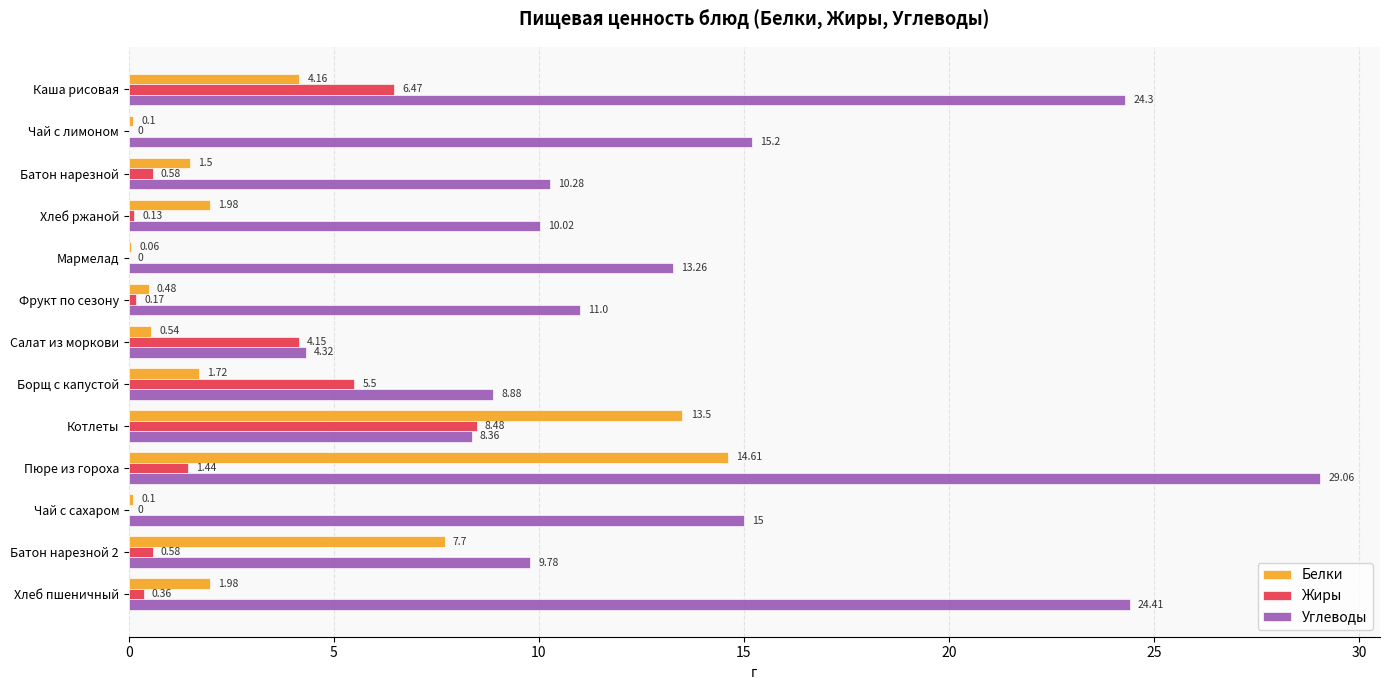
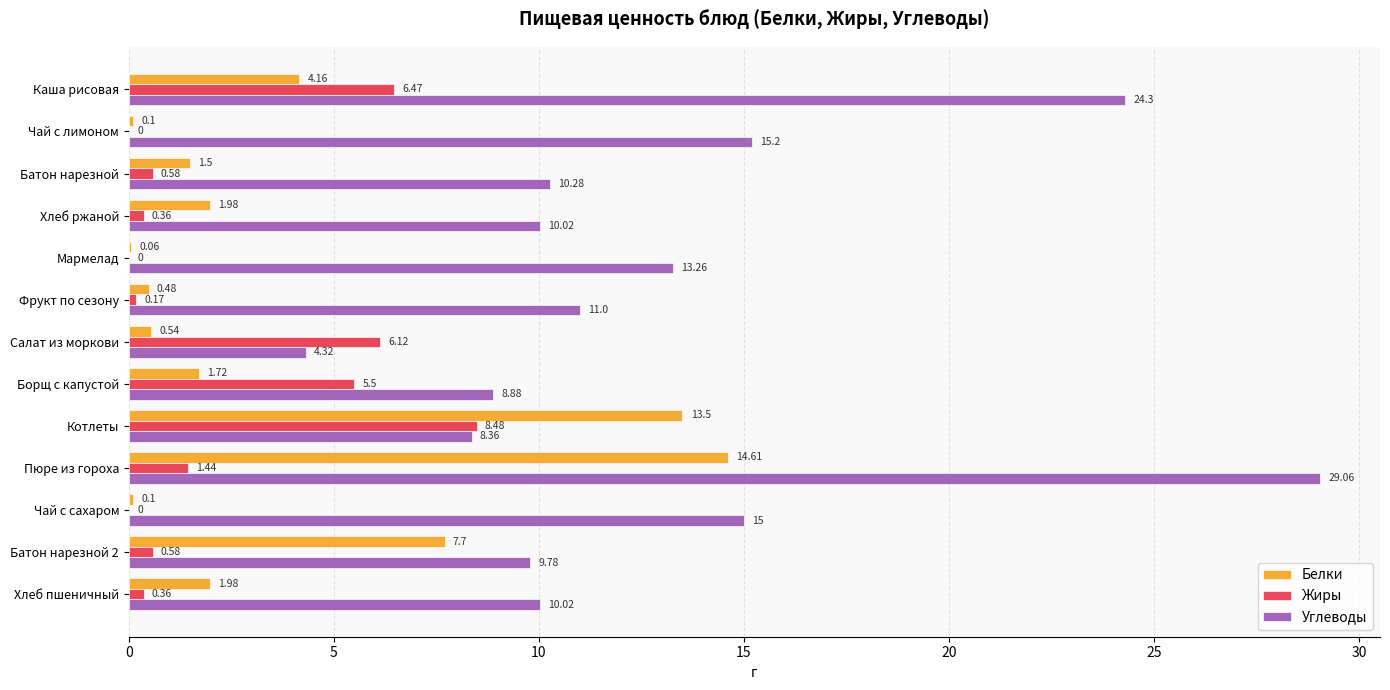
  {
    "Белки": {
      "Каша рисовая": 4.16,
      "Чай с лимоном": 0,
      "Батон нарезной": 1.5,
      "Хлеб ржаной": 1.98,
      "Мармелад": 0,
      "Фрукт по сезону": 0.48,
      "Салат из моркови": 0.54,
      "Борщ с капустой": 1.72,
      "Котлеты": 13.5,
      "Пюре из гороха": 14.61,
      "Чай с сахаром": 0,
      "Батон нарезной 2": 7.7,
      "Хлеб пшеничный": 1.98
    },
    "Жиры": {
      "Каша рисовая": 6.47,
      "Батон нарезной": 0.58,
-     "Хлеб ржаной": 0.13,
+     "Хлеб ржаной": 0.36,
      "Мармелад": 0,
      "Фрукт по сезону": 0.17,
-     "Салат из моркови": 4.15,
+     "Салат из моркови": 6.12,
      "Борщ с капустой": 5.5,
      "Котлеты": 8.48,
      "Пюре из гороха": 1.44,
      "Батон нарезной 2": 0.58,
      "Хлеб пшеничный": 0.36
    },
    "Углеводы": {
      "Каша рисовая": 24.3,
      "Чай с лимоном": 15.2,
      "Батон нарезной": 10.28,
      "Хлеб ржаной": 10.02,
      "Мармелад": 13.26,
      "Фрукт по сезону": 11.0,
      "Салат из моркови": 4.32,
      "Борщ с капустой": 8.88,
      "Котлеты": 8.36,
      "Пюре из гороха": 29.06,
      "Чай с сахаром": 15,
      "Батон нарезной 2": 9.78,
-     "Хлеб пшеничный": 24.41
+     "Хлеб пшеничный": 10.02
    }
  }
